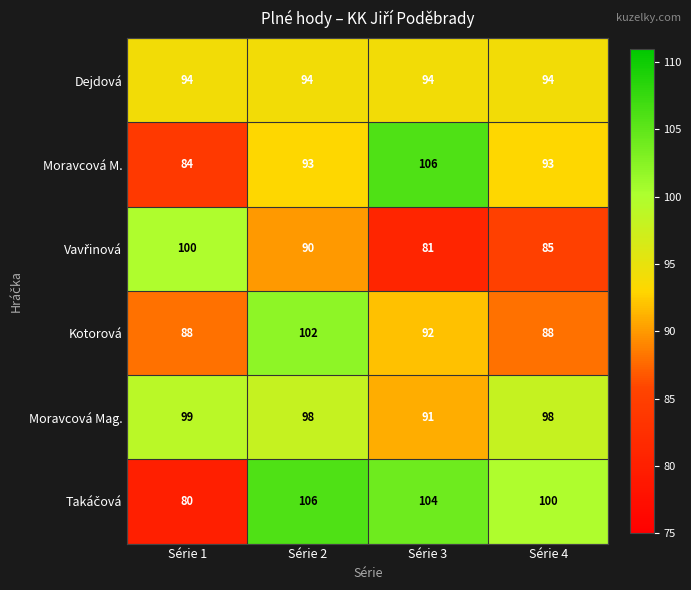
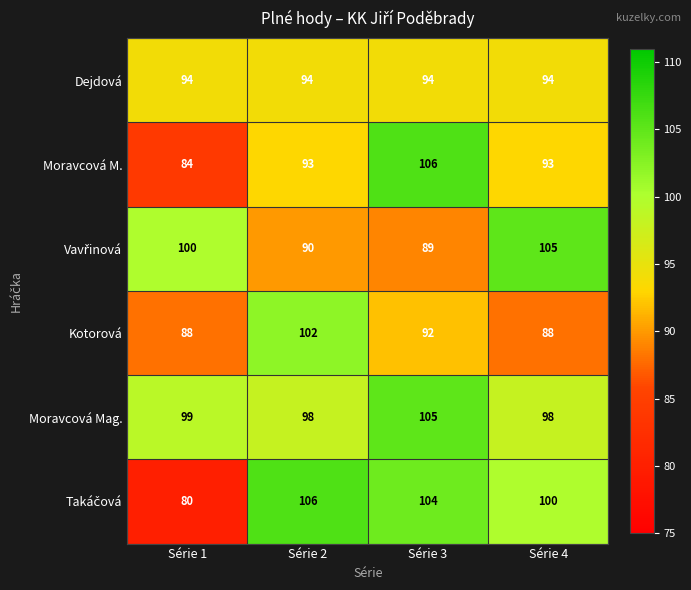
  {
    "Dejdová": {
      "Série 1": 94,
      "Série 2": 94,
      "Série 3": 94,
      "Série 4": 94
    },
    "Moravcová M.": {
      "Série 1": 84,
      "Série 2": 93,
      "Série 3": 106,
      "Série 4": 93
    },
    "Vavřinová": {
      "Série 1": 100,
      "Série 2": 90,
-     "Série 3": 81,
-     "Série 4": 85
+     "Série 3": 89,
+     "Série 4": 105
    },
    "Kotorová": {
      "Série 1": 88,
      "Série 2": 102,
      "Série 3": 92,
      "Série 4": 88
    },
    "Moravcová Mag.": {
      "Série 1": 99,
      "Série 2": 98,
-     "Série 3": 91,
+     "Série 3": 105,
      "Série 4": 98
    },
    "Takáčová": {
      "Série 1": 80,
      "Série 2": 106,
      "Série 3": 104,
      "Série 4": 100
    }
  }
